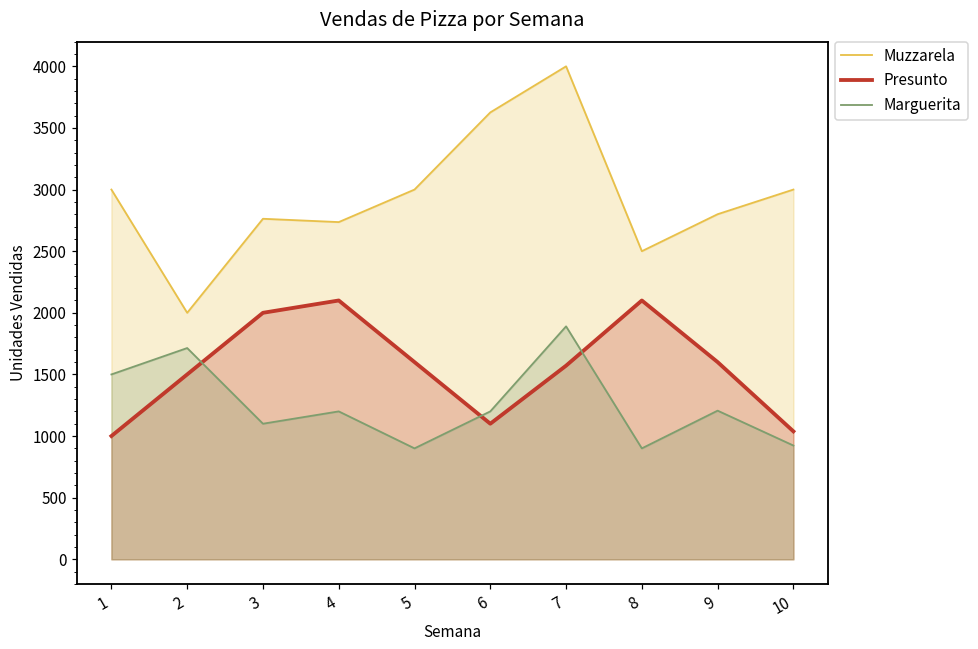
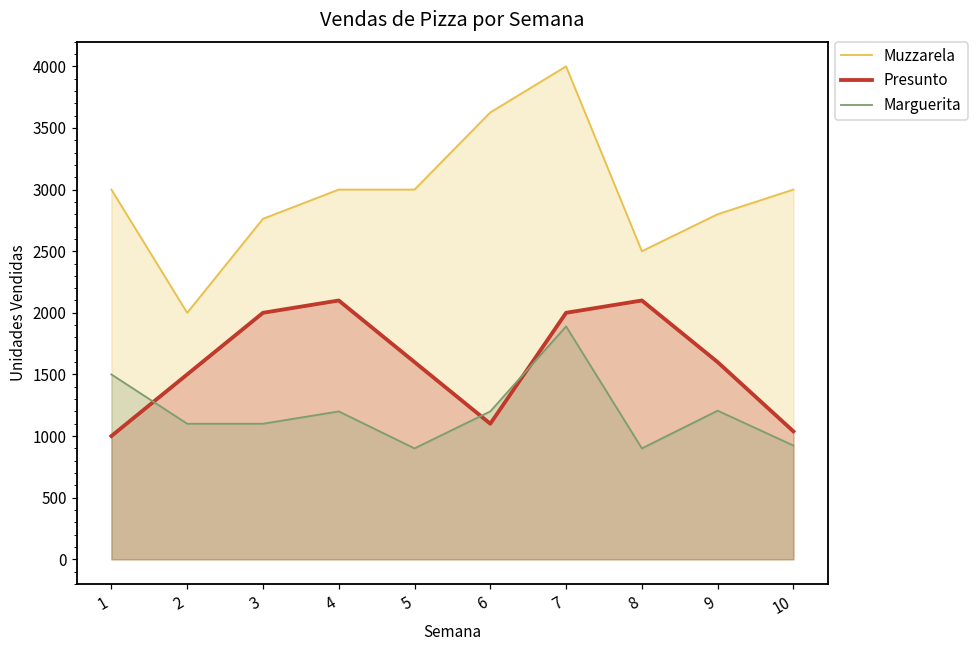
  {
    "Muzzarela": {
      "1": 3000,
      "2": 2000,
      "3": 2760,
-     "4": 2740,
+     "4": 3000,
      "5": 3000,
      "6": 3630,
      "7": 4000,
      "8": 2500,
      "9": 2800,
      "10": 3000
    },
    "Presunto": {
      "1": 1000,
      "2": 1500,
      "3": 2000,
      "4": 2100,
      "5": 1600,
      "6": 1100,
-     "7": 1570,
+     "7": 2000,
      "8": 2100,
      "9": 1600,
      "10": 1040
    },
    "Marguerita": {
      "1": 1500,
-     "2": 1710,
+     "2": 1100,
      "3": 1100,
      "4": 1200,
      "5": 900,
      "6": 1200,
      "7": 1890,
      "8": 900,
      "9": 1210,
      "10": 920
    }
  }
